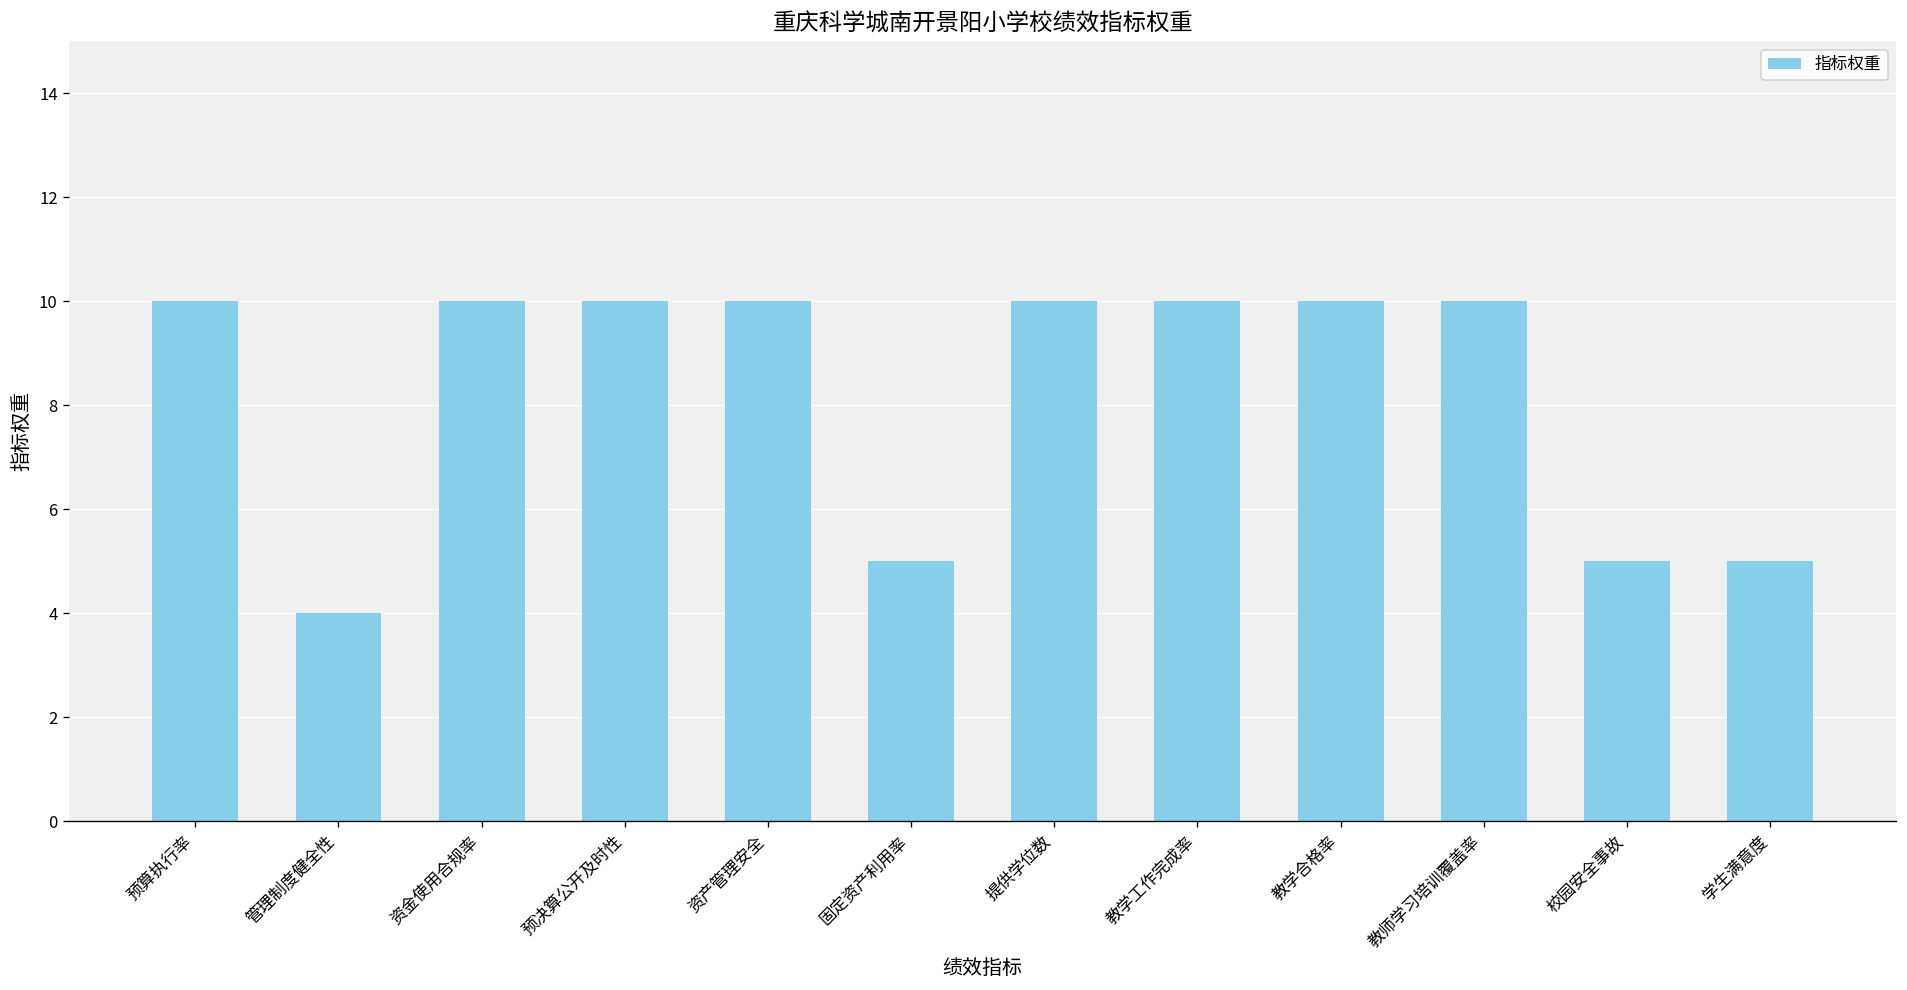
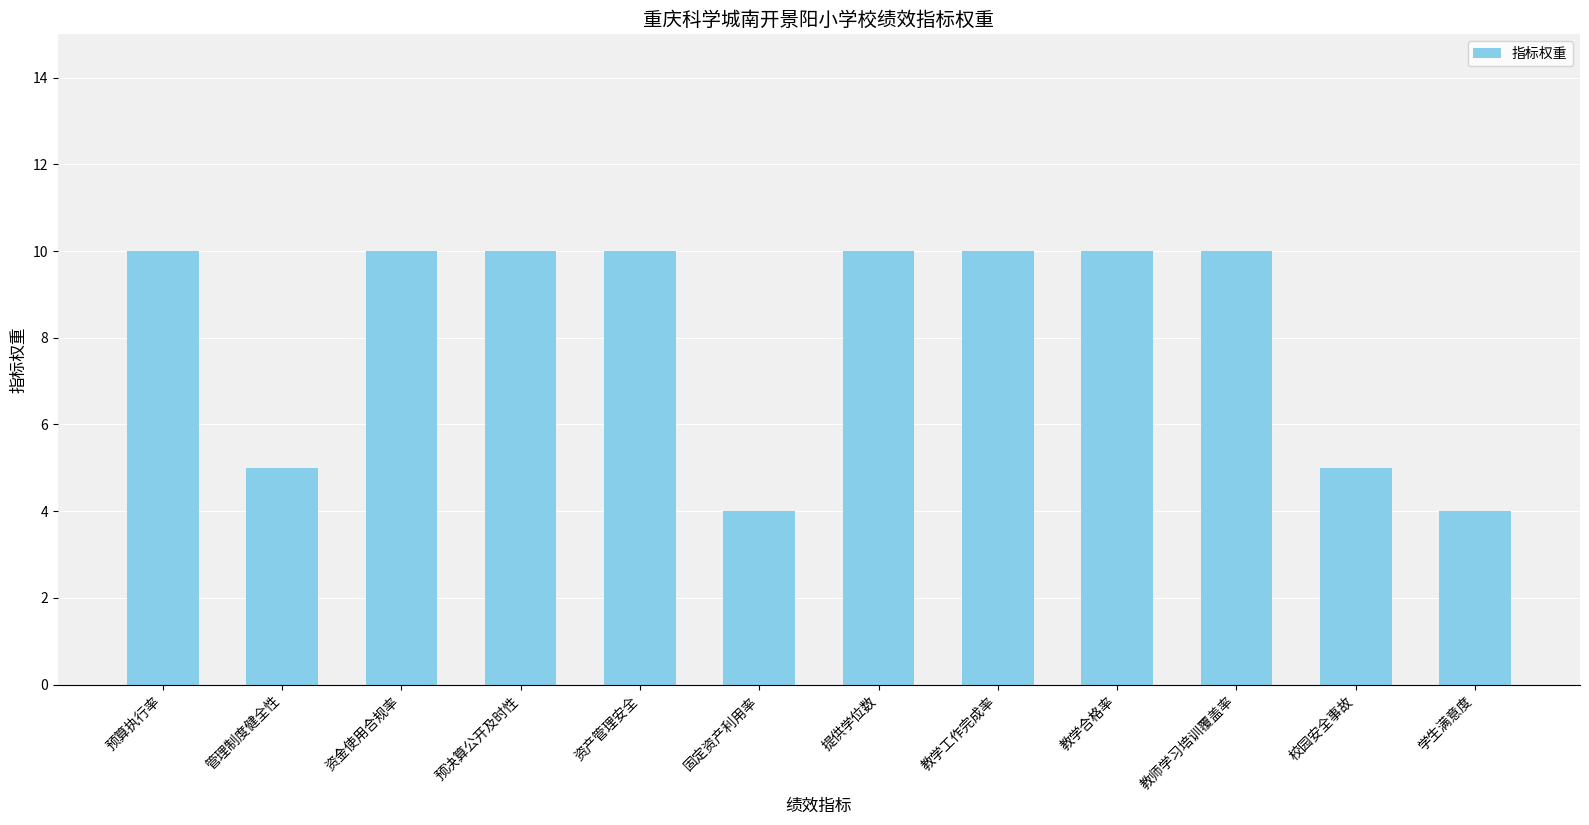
  {
    "预算执行率": 10,
-   "管理制度健全性": 4,
+   "管理制度健全性": 5,
    "资金使用合规率": 10,
    "预决算公开及时性": 10,
    "资产管理安全": 10,
-   "固定资产利用率": 5,
+   "固定资产利用率": 4,
    "提供学位数": 10,
    "教学工作完成率": 10,
    "教学合格率": 10,
    "教师学习培训覆盖率": 10,
    "校园安全事故": 5,
-   "学生满意度": 5
+   "学生满意度": 4
  }
